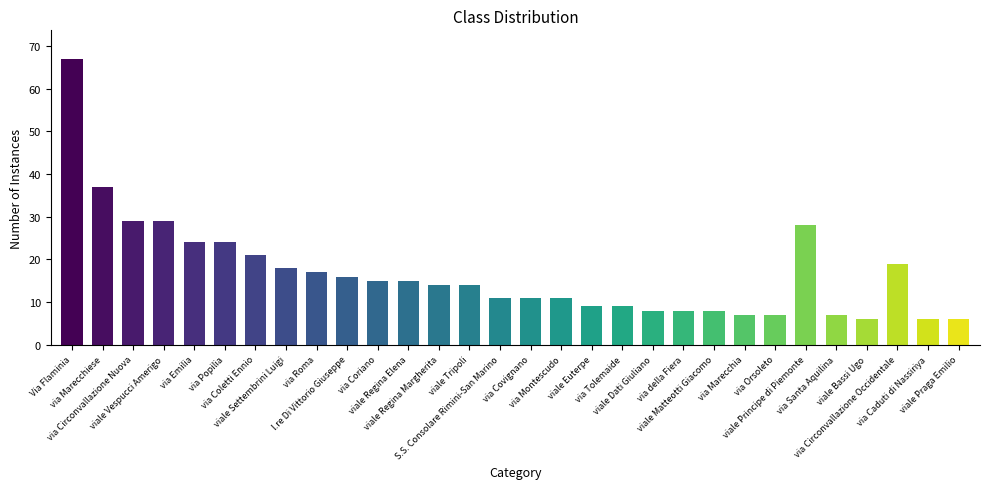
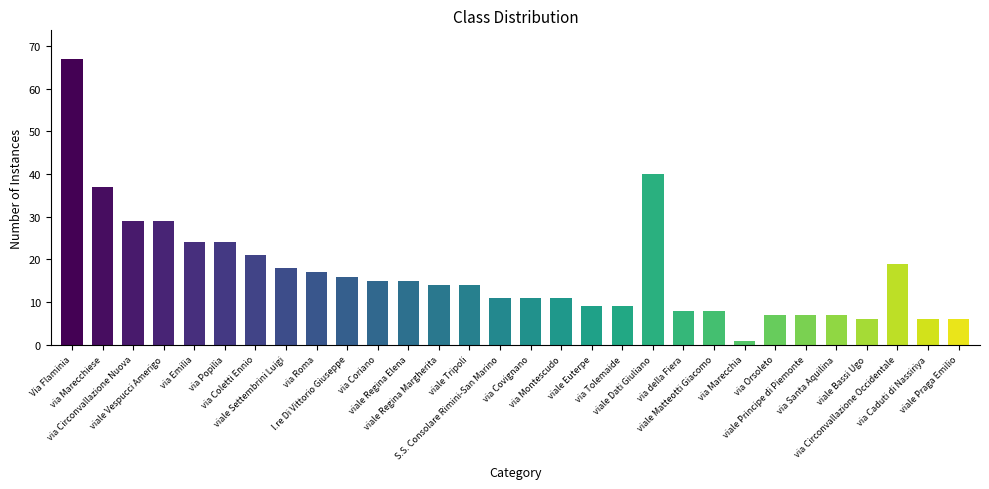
  {
    "Via Flaminia": 67,
    "via Marecchiese": 37,
    "via Circonvallazione Nuova": 29,
    "viale Vespucci Amerigo": 29,
    "via Emilia": 24,
    "via Popilia": 24,
    "via Coletti Ennio": 21,
    "viale Settembrini Luigi": 18,
    "via Roma": 17,
    "l.re Di Vittorio Giuseppe": 16,
    "via Coriano": 15,
    "viale Regina Elena": 15,
    "viale Regina Margherita": 14,
    "viale Tripoli": 14,
    "S.S. Consolare Rimini-San Marino": 11,
    "via Covignano": 11,
    "via Montescudo": 11,
    "viale Euterpe": 9,
    "via Tolemaide": 9,
-   "viale Dati Giuliano": 8,
+   "viale Dati Giuliano": 40,
    "via della Fiera": 8,
    "viale Matteotti Giacomo": 8,
-   "via Marecchia": 7,
+   "via Marecchia": 1,
    "via Orsoleto": 7,
-   "viale Principe di Piemonte": 28,
+   "viale Principe di Piemonte": 7,
    "via Santa Aquilina": 7,
    "viale Bassi Ugo": 6,
    "via Circonvallazione Occidentale": 19,
    "via Caduti di Nassiriya": 6,
    "viale Praga Emilio": 6
  }
